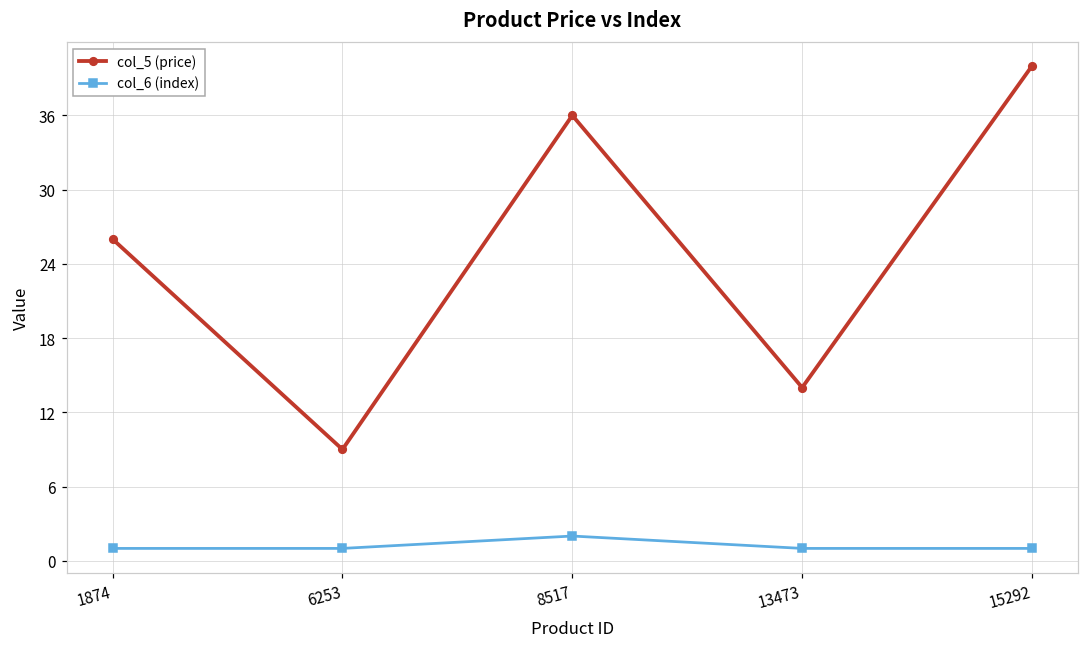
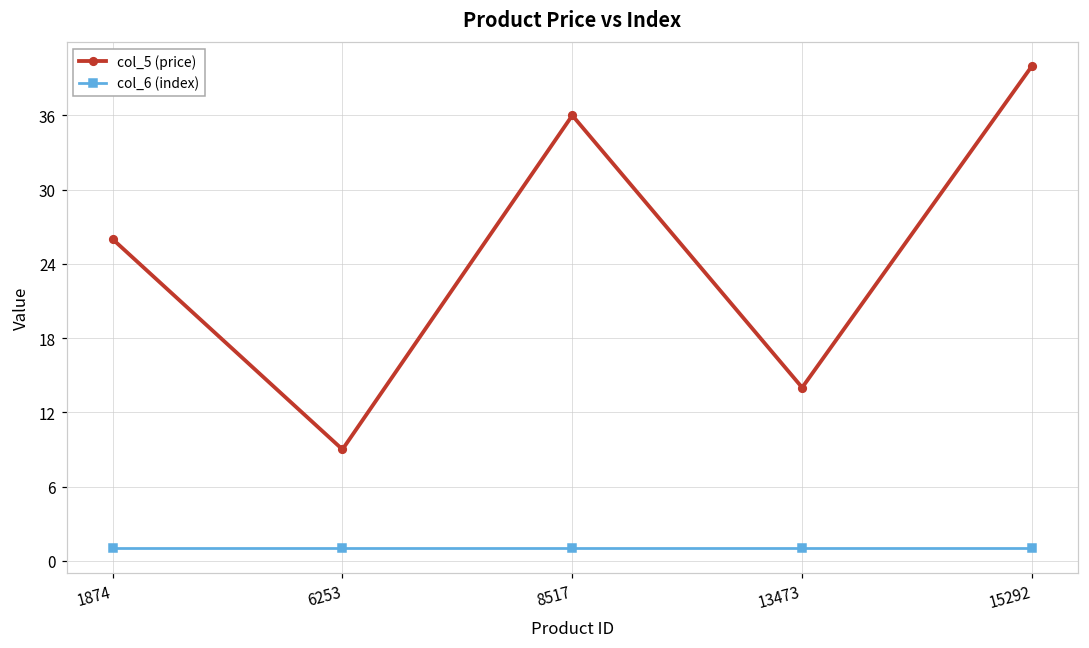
  {
    "col_5 (price)": {
      "1874": 26,
      "6253": 9,
      "8517": 36,
      "13473": 14,
      "15292": 40
    },
    "col_6 (index)": {
      "1874": 1,
      "6253": 1,
-     "8517": 2,
+     "8517": 1,
      "13473": 1,
      "15292": 1
    }
  }
